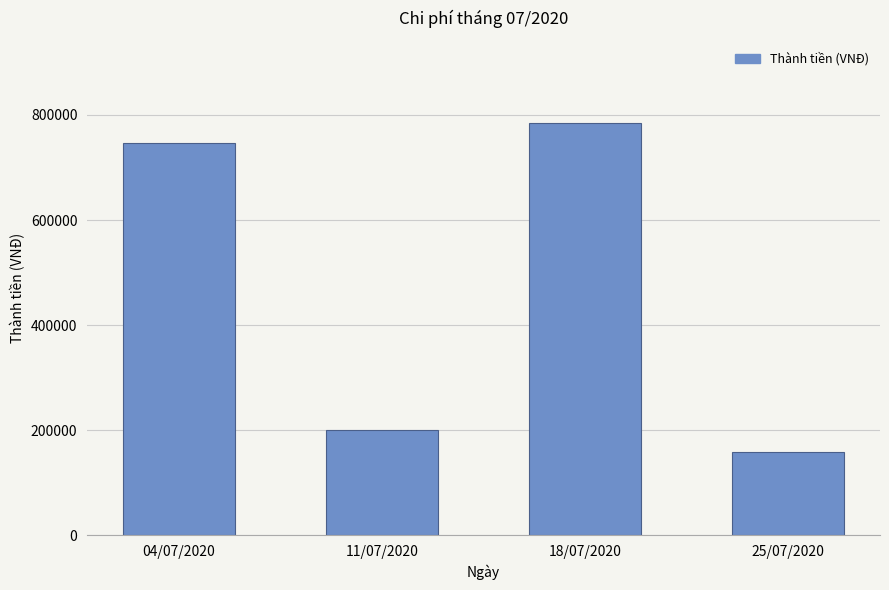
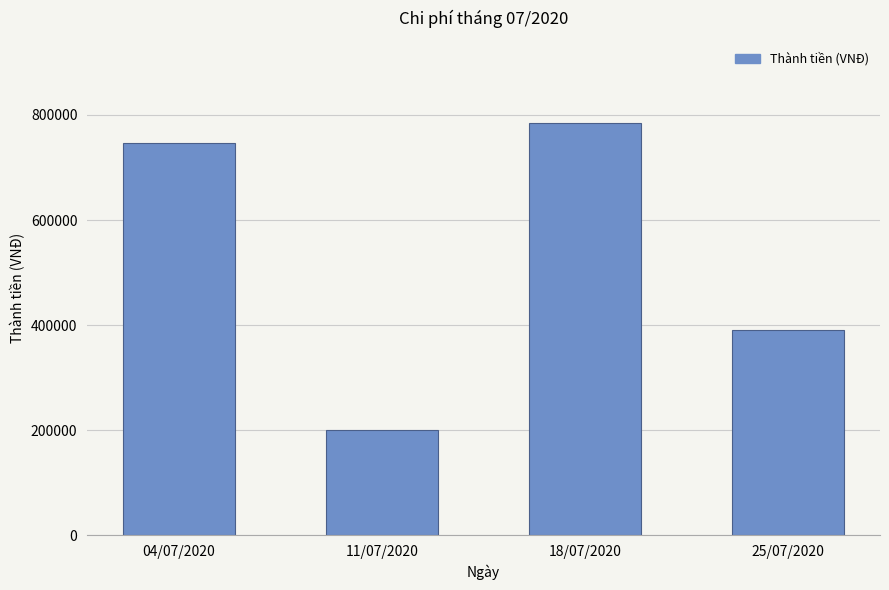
  {
    "04/07/2020": 750000,
    "11/07/2020": 200000,
    "18/07/2020": 780000,
-   "25/07/2020": 160000
+   "25/07/2020": 390000
  }
